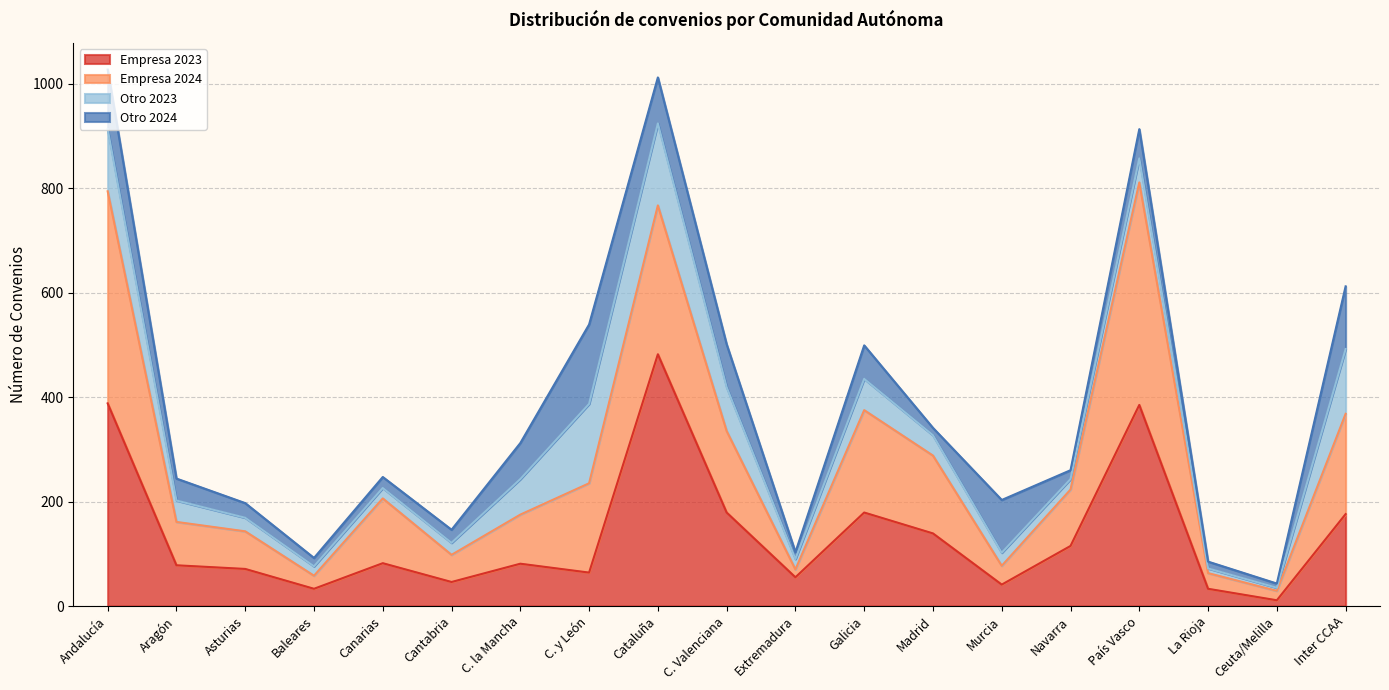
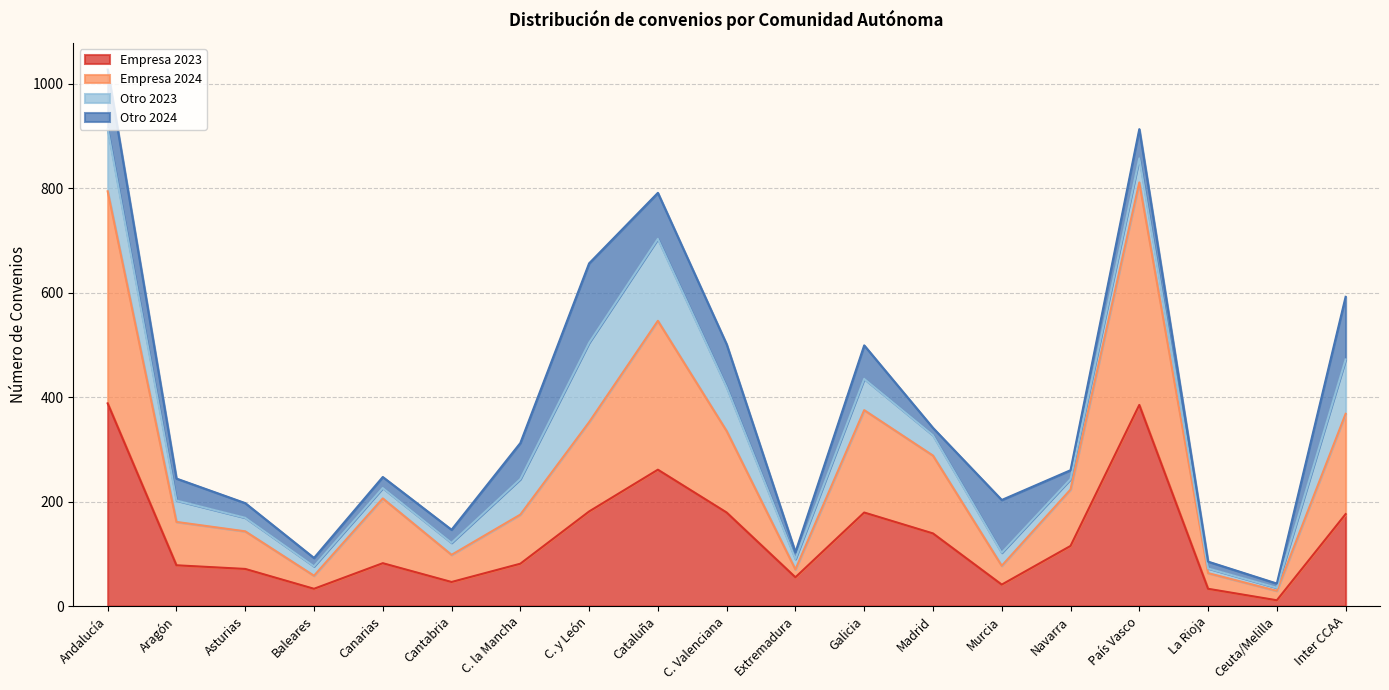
  {
    "Empresa 2023": {
      "Andalucía": 390,
      "Aragón": 80,
      "Asturias": 70,
      "Baleares": 30,
      "Canarias": 80,
      "Cantabria": 50,
      "C. la Mancha": 80,
-     "C. y León": 60,
-     "Cataluña": 480,
+     "C. y León": 180,
+     "Cataluña": 260,
      "C. Valenciana": 180,
      "Extremadura": 60,
      "Galicia": 180,
      "Madrid": 140,
      "Murcia": 40,
      "Navarra": 120,
      "País Vasco": 390,
      "La Rioja": 30,
      "Ceuta/Melilla": 10,
      "Inter CCAA": 180
    },
    "Empresa 2024": {
      "Andalucía": 410,
      "Aragón": 80,
      "Asturias": 70,
      "Baleares": 30,
      "Canarias": 120,
      "Cantabria": 50,
      "C. la Mancha": 90,
      "C. y León": 170,
      "Cataluña": 290,
      "C. Valenciana": 160,
      "Extremadura": 20,
      "Galicia": 200,
      "Madrid": 150,
      "Murcia": 40,
      "Navarra": 110,
      "País Vasco": 430,
      "La Rioja": 30,
      "Ceuta/Melilla": 20,
      "Inter CCAA": 190
    },
    "Otro 2023": {
      "Aragón": 40,
      "Asturias": 30,
      "Baleares": 20,
      "Canarias": 20,
      "Cantabria": 20,
      "C. la Mancha": 70,
      "C. y León": 150,
      "Cataluña": 160,
      "C. Valenciana": 80,
      "Extremadura": 20,
      "Galicia": 60,
      "Madrid": 40,
      "Murcia": 30,
      "Navarra": 20,
      "País Vasco": 50,
      "La Rioja": 10,
      "Ceuta/Melilla": 10,
-     "Inter CCAA": 120
+     "Inter CCAA": 100
    },
    "Otro 2024": {
      "Aragón": 40,
      "Asturias": 30,
      "Baleares": 20,
      "Canarias": 20,
      "Cantabria": 30,
      "C. la Mancha": 70,
      "C. y León": 150,
      "Cataluña": 90,
      "C. Valenciana": 80,
      "Extremadura": 10,
      "Galicia": 60,
      "Madrid": 10,
      "Murcia": 100,
      "Navarra": 20,
      "País Vasco": 60,
      "La Rioja": 10,
      "Ceuta/Melilla": 10,
      "Inter CCAA": 120
    }
  }
